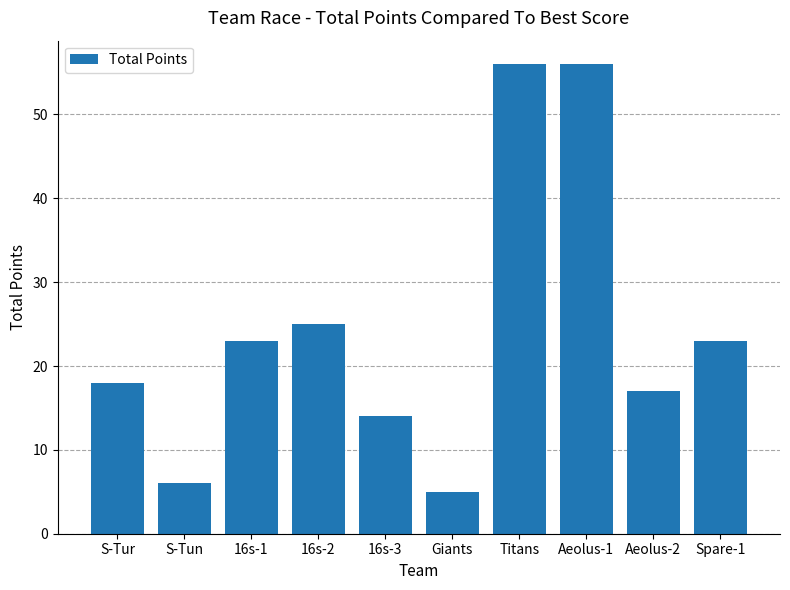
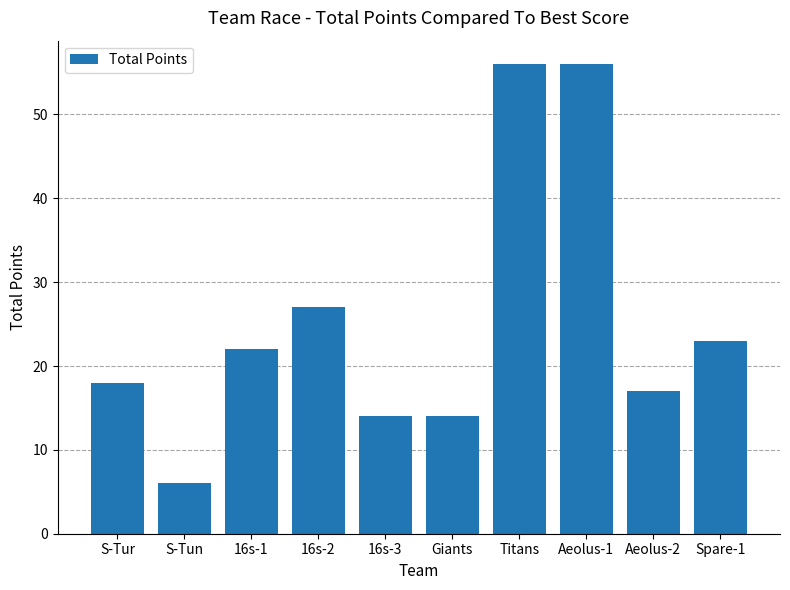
  {
    "S-Tur": 18,
    "S-Tun": 6,
-   "16s-1": 23,
-   "16s-2": 25,
+   "16s-1": 22,
+   "16s-2": 27,
    "16s-3": 14,
-   "Giants": 5,
+   "Giants": 14,
    "Titans": 56,
    "Aeolus-1": 56,
    "Aeolus-2": 17,
    "Spare-1": 23
  }
